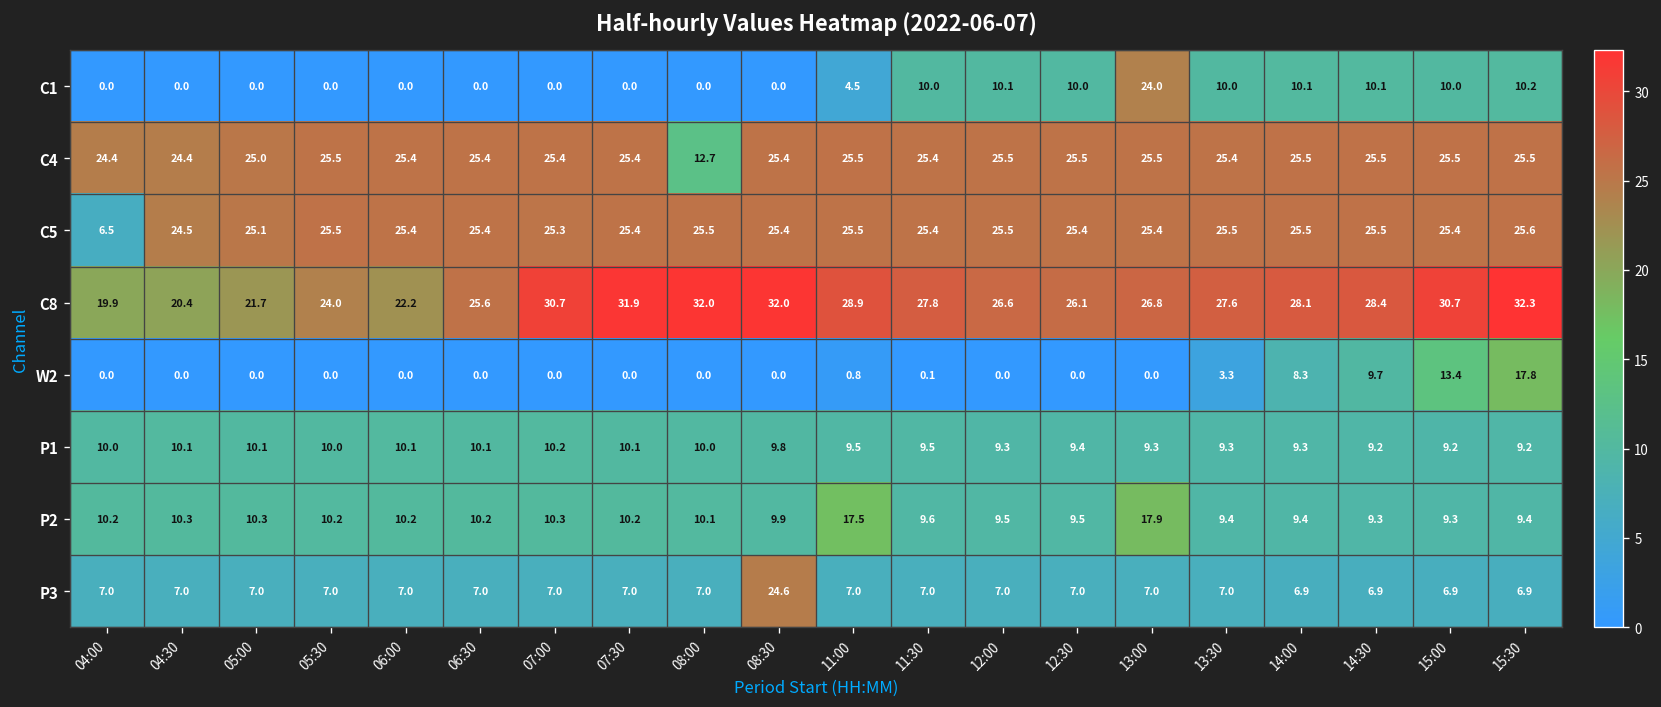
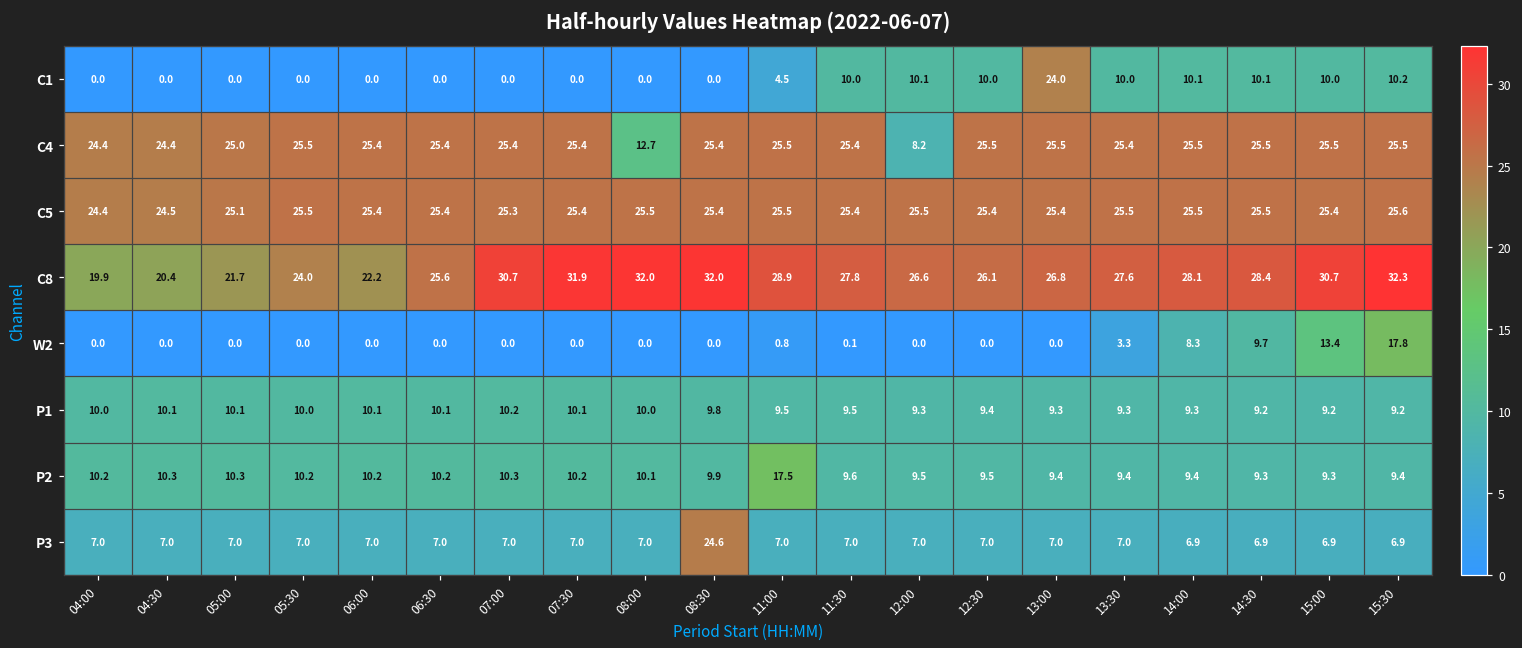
  {
    "C1": {
      "04:00": 0.0,
      "04:30": 0.0,
      "05:00": 0.0,
      "05:30": 0.0,
      "06:00": 0.0,
      "06:30": 0.0,
      "07:00": 0.0,
      "07:30": 0.0,
      "08:00": 0.0,
      "08:30": 0.0,
      "11:00": 4.5,
      "11:30": 10.0,
      "12:00": 10.1,
      "12:30": 10.0,
      "13:00": 24.0,
      "13:30": 10.0,
      "14:00": 10.1,
      "14:30": 10.1,
      "15:00": 10.0,
      "15:30": 10.2
    },
    "C4": {
      "04:00": 24.4,
      "04:30": 24.4,
      "05:00": 25.0,
      "05:30": 25.5,
      "06:00": 25.4,
      "06:30": 25.4,
      "07:00": 25.4,
      "07:30": 25.4,
      "08:00": 12.7,
      "08:30": 25.4,
      "11:00": 25.5,
      "11:30": 25.4,
-     "12:00": 25.5,
+     "12:00": 8.2,
      "12:30": 25.5,
      "13:00": 25.5,
      "13:30": 25.4,
      "14:00": 25.5,
      "14:30": 25.5,
      "15:00": 25.5,
      "15:30": 25.5
    },
    "C5": {
-     "04:00": 6.5,
+     "04:00": 24.4,
      "04:30": 24.5,
      "05:00": 25.1,
      "05:30": 25.5,
      "06:00": 25.4,
      "06:30": 25.4,
      "07:00": 25.3,
      "07:30": 25.4,
      "08:00": 25.5,
      "08:30": 25.4,
      "11:00": 25.5,
      "11:30": 25.4,
      "12:00": 25.5,
      "12:30": 25.4,
      "13:00": 25.4,
      "13:30": 25.5,
      "14:00": 25.5,
      "14:30": 25.5,
      "15:00": 25.4,
      "15:30": 25.6
    },
    "C8": {
      "04:00": 19.9,
      "04:30": 20.4,
      "05:00": 21.7,
      "05:30": 24.0,
      "06:00": 22.2,
      "06:30": 25.6,
      "07:00": 30.7,
      "07:30": 31.9,
      "08:00": 32.0,
      "08:30": 32.0,
      "11:00": 28.9,
      "11:30": 27.8,
      "12:00": 26.6,
      "12:30": 26.1,
      "13:00": 26.8,
      "13:30": 27.6,
      "14:00": 28.1,
      "14:30": 28.4,
      "15:00": 30.7,
      "15:30": 32.3
    },
    "W2": {
      "04:00": 0.0,
      "04:30": 0.0,
      "05:00": 0.0,
      "05:30": 0.0,
      "06:00": 0.0,
      "06:30": 0.0,
      "07:00": 0.0,
      "07:30": 0.0,
      "08:00": 0.0,
      "08:30": 0.0,
      "11:00": 0.8,
      "11:30": 0.1,
      "12:00": 0.0,
      "12:30": 0.0,
      "13:00": 0.0,
      "13:30": 3.3,
      "14:00": 8.3,
      "14:30": 9.7,
      "15:00": 13.4,
      "15:30": 17.8
    },
    "P1": {
      "04:00": 10.0,
      "04:30": 10.1,
      "05:00": 10.1,
      "05:30": 10.0,
      "06:00": 10.1,
      "06:30": 10.1,
      "07:00": 10.2,
      "07:30": 10.1,
      "08:00": 10.0,
      "08:30": 9.8,
      "11:00": 9.5,
      "11:30": 9.5,
      "12:00": 9.3,
      "12:30": 9.4,
      "13:00": 9.3,
      "13:30": 9.3,
      "14:00": 9.3,
      "14:30": 9.2,
      "15:00": 9.2,
      "15:30": 9.2
    },
    "P2": {
      "04:00": 10.2,
      "04:30": 10.3,
      "05:00": 10.3,
      "05:30": 10.2,
      "06:00": 10.2,
      "06:30": 10.2,
      "07:00": 10.3,
      "07:30": 10.2,
      "08:00": 10.1,
      "08:30": 9.9,
      "11:00": 17.5,
      "11:30": 9.6,
      "12:00": 9.5,
      "12:30": 9.5,
-     "13:00": 17.9,
+     "13:00": 9.4,
      "13:30": 9.4,
      "14:00": 9.4,
      "14:30": 9.3,
      "15:00": 9.3,
      "15:30": 9.4
    },
    "P3": {
      "04:00": 7.0,
      "04:30": 7.0,
      "05:00": 7.0,
      "05:30": 7.0,
      "06:00": 7.0,
      "06:30": 7.0,
      "07:00": 7.0,
      "07:30": 7.0,
      "08:00": 7.0,
      "08:30": 24.6,
      "11:00": 7.0,
      "11:30": 7.0,
      "12:00": 7.0,
      "12:30": 7.0,
      "13:00": 7.0,
      "13:30": 7.0,
      "14:00": 6.9,
      "14:30": 6.9,
      "15:00": 6.9,
      "15:30": 6.9
    }
  }
